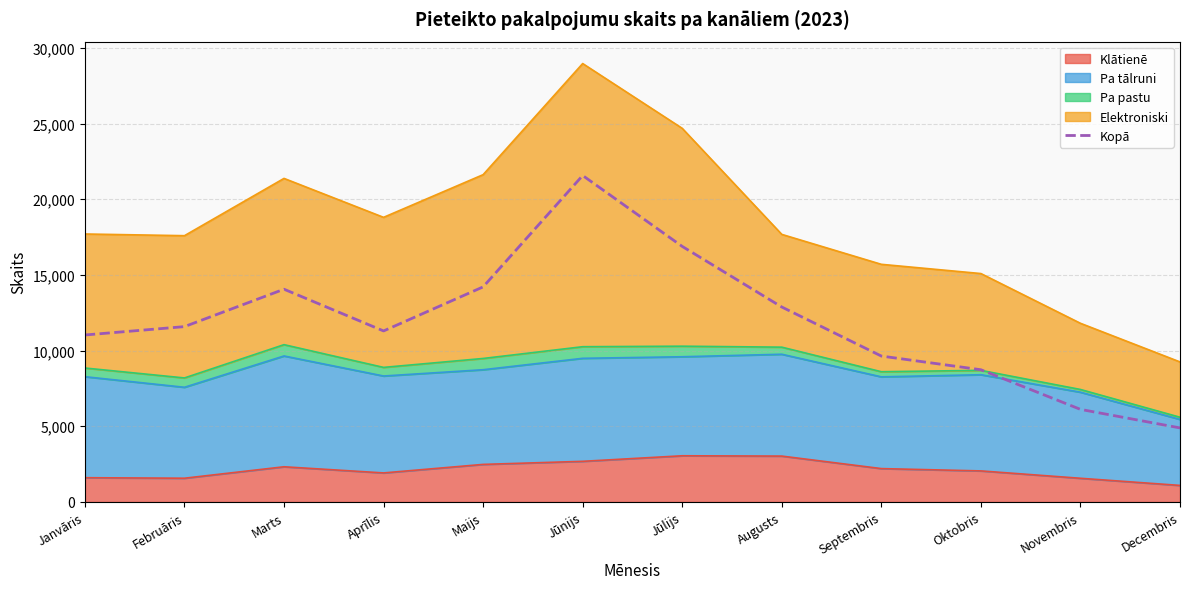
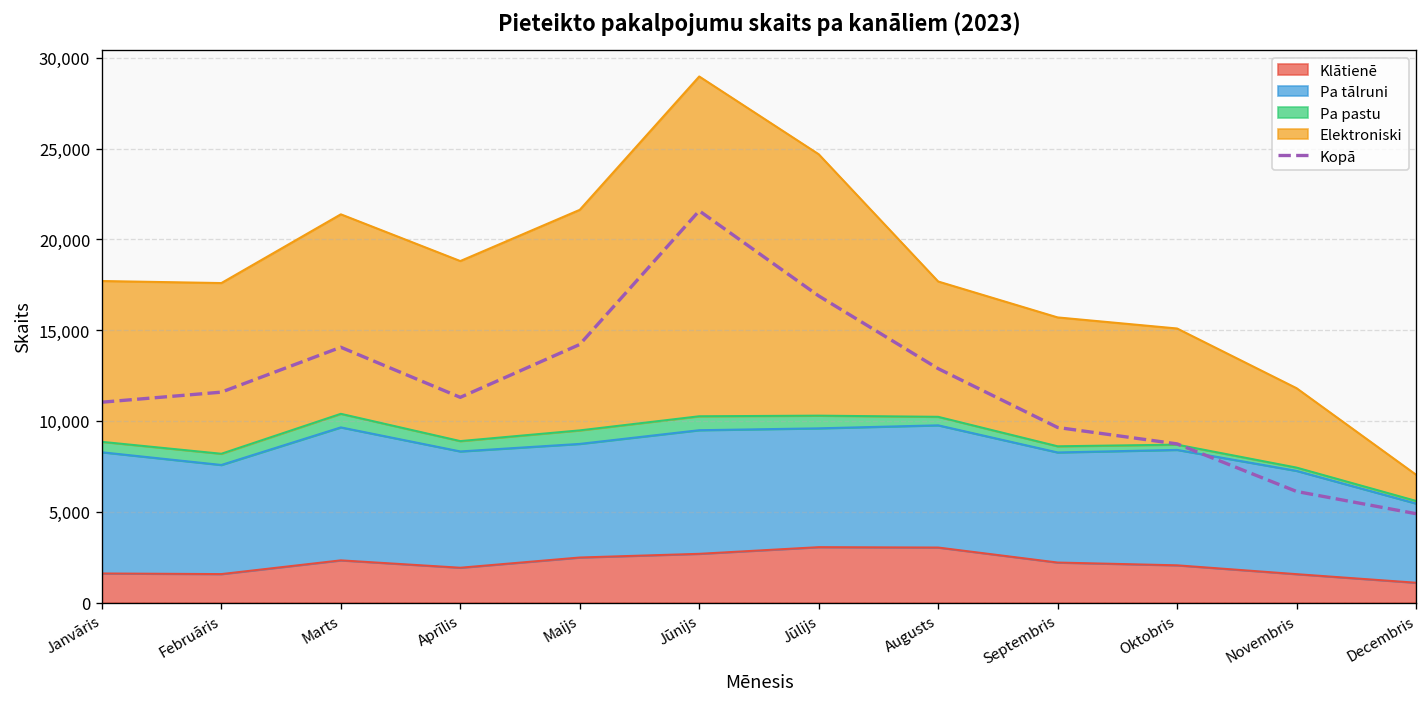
  {
    "Klātienē": {
      "Janvāris": "1,600",
      "Februāris": "1,600",
      "Marts": "2,300",
      "Aprīlis": "1,900",
      "Maijs": "2,500",
      "Jūnijs": "2,700",
      "Jūlijs": "3,100",
      "Augusts": "3,000",
      "Septembris": "2,200",
      "Oktobris": "2,100",
      "Novembris": "1,600",
      "Decembris": "1,100"
    },
    "Pa tālruni": {
      "Janvāris": "6,700",
      "Februāris": "6,000",
      "Marts": "7,300",
      "Aprīlis": "6,400",
      "Maijs": "6,300",
      "Jūnijs": "6,800",
      "Jūlijs": "6,500",
      "Augusts": "6,700",
      "Septembris": "6,100",
      "Oktobris": "6,400",
      "Novembris": "5,700"
    },
    "Pa pastu": {
      "Janvāris": "600",
      "Februāris": "600",
      "Marts": "700",
      "Aprīlis": "600",
      "Maijs": "700",
      "Jūnijs": "800",
      "Jūlijs": "700",
      "Augusts": "500",
      "Septembris": "300",
      "Novembris": "200"
    },
    "Elektroniski": {
      "Janvāris": "8,900",
      "Februāris": "9,400",
      "Marts": "11,000",
      "Aprīlis": "9,900",
      "Maijs": "12,100",
      "Jūnijs": "18,700",
      "Jūlijs": "14,400",
      "Augusts": "7,500",
      "Septembris": "7,100",
      "Oktobris": "6,400",
      "Novembris": "4,400",
-     "Decembris": "3,700"
+     "Decembris": "1,400"
    },
    "Kopā": {
      "Janvāris": "11,000",
      "Februāris": "11,600",
      "Marts": "14,100",
      "Aprīlis": "11,300",
      "Maijs": "14,200",
      "Jūnijs": "21,600",
      "Jūlijs": "16,900",
      "Augusts": "12,900",
      "Septembris": "9,600",
      "Novembris": "6,100",
      "Decembris": "4,900"
    }
  }
